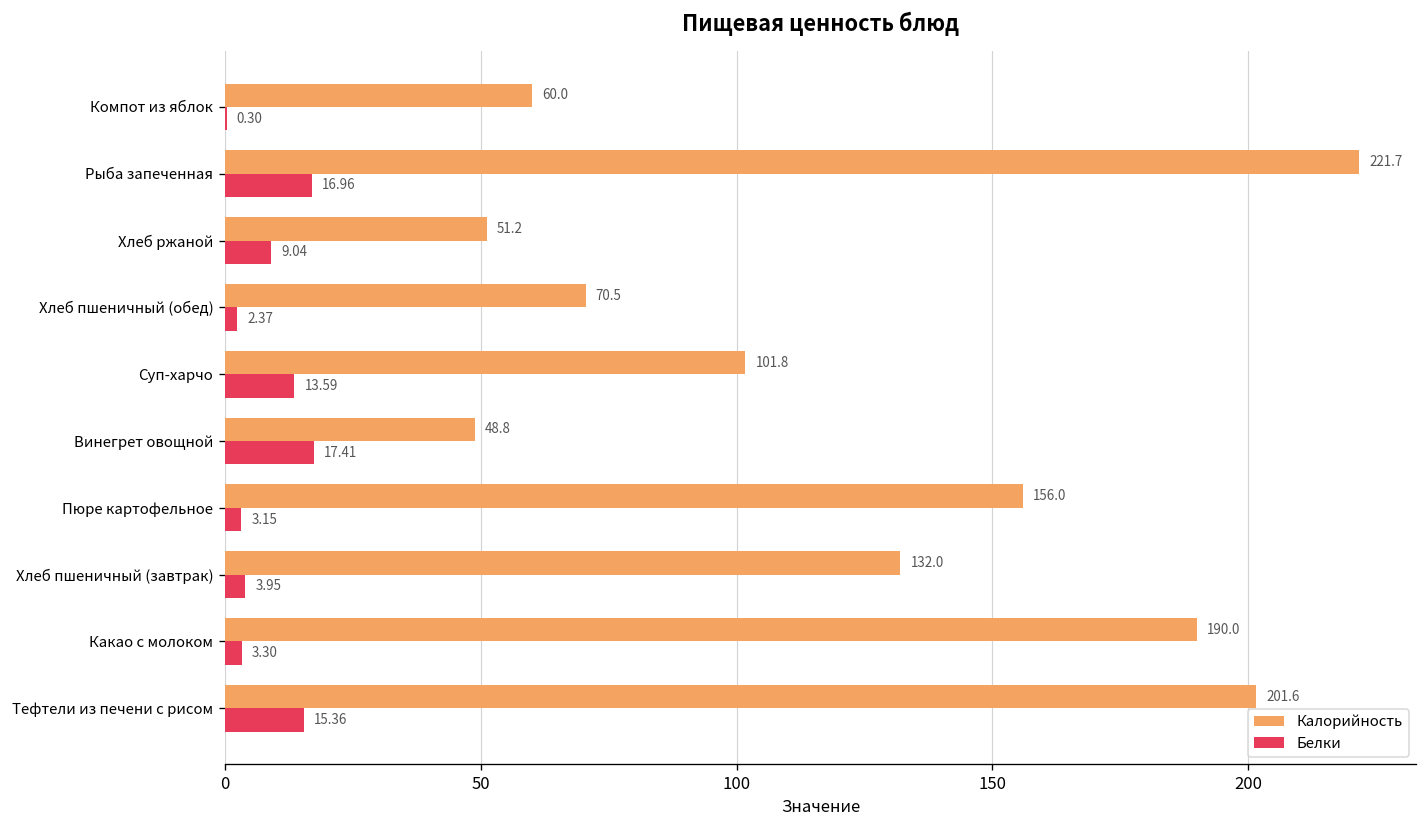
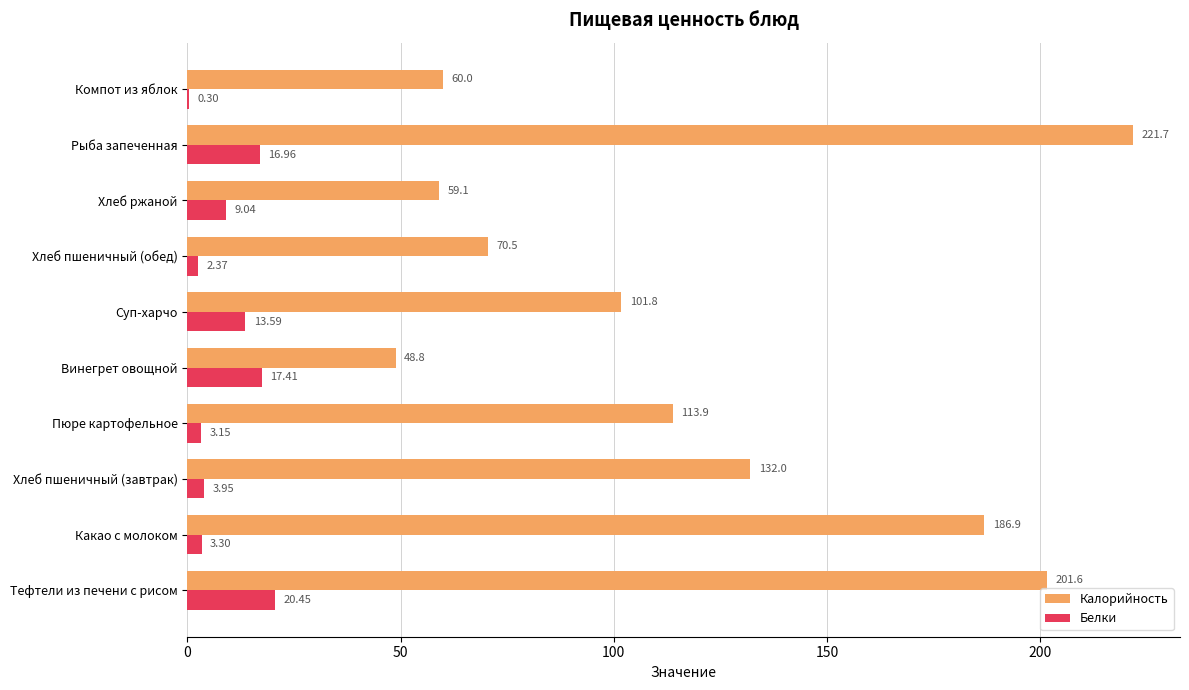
  {
    "Калорийность": {
      "Компот из яблок": 60.0,
      "Рыба запеченная": 221.7,
-     "Хлеб ржаной": 51.2,
+     "Хлеб ржаной": 59.1,
      "Хлеб пшеничный (обед)": 70.5,
      "Суп-харчо": 101.8,
      "Винегрет овощной": 48.8,
-     "Пюре картофельное": 156.0,
+     "Пюре картофельное": 113.9,
      "Хлеб пшеничный (завтрак)": 132.0,
-     "Какао с молоком": 190.0,
+     "Какао с молоком": 186.9,
      "Тефтели из печени с рисом": 201.6
    },
    "Белки": {
      "Компот из яблок": 0.30,
      "Рыба запеченная": 16.96,
      "Хлеб ржаной": 9.04,
      "Хлеб пшеничный (обед)": 2.37,
      "Суп-харчо": 13.59,
      "Винегрет овощной": 17.41,
      "Пюре картофельное": 3.15,
      "Хлеб пшеничный (завтрак)": 3.95,
      "Какао с молоком": 3.30,
-     "Тефтели из печени с рисом": 15.36
+     "Тефтели из печени с рисом": 20.45
    }
  }
